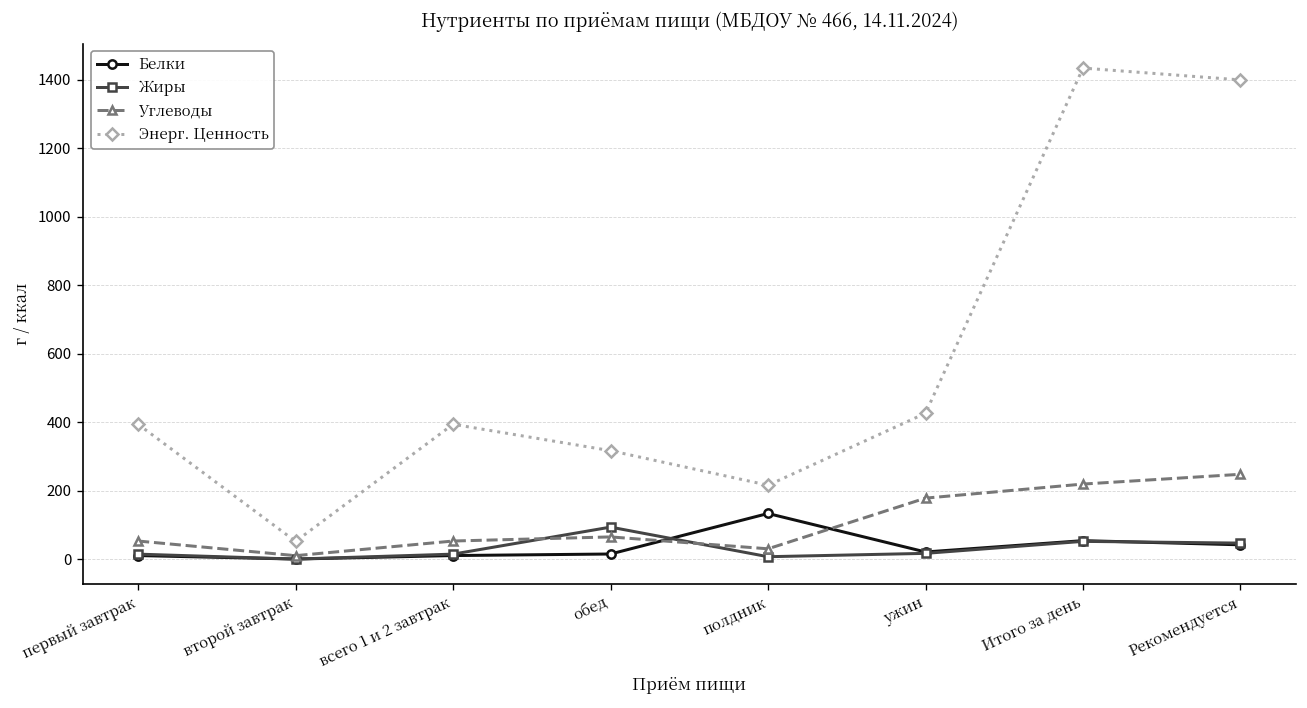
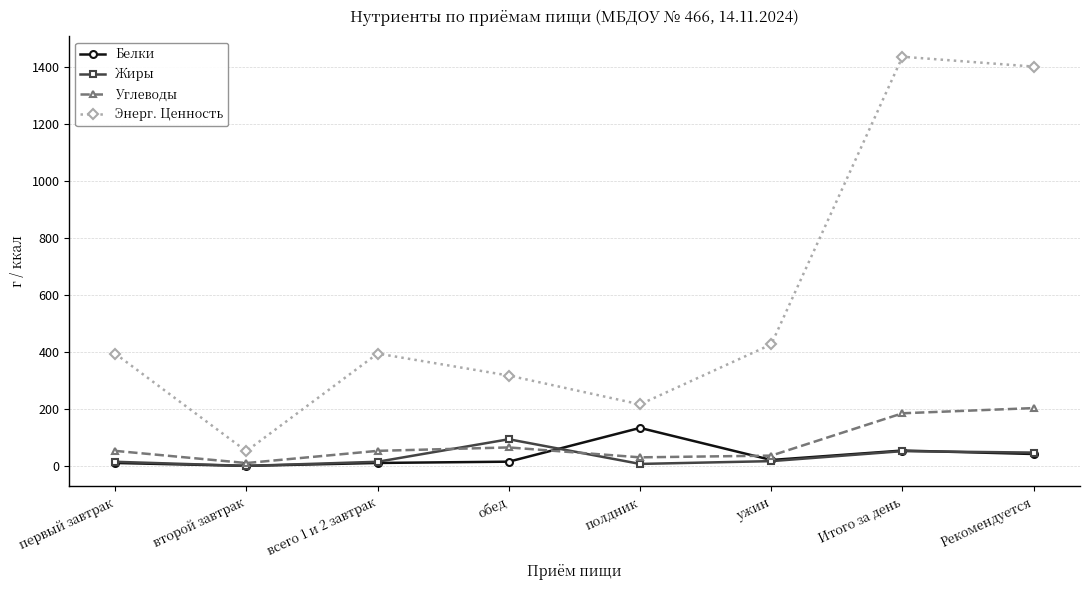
  {
    "Белки": {
      "обед": 20,
      "полдник": 130
    },
    "Жиры": {
      "обед": 90,
      "полдник": 10
    },
    "Углеводы": {
      "первый завтрак": 50,
      "второй завтрак": 10,
      "всего 1 и 2 завтрак": 50,
      "обед": 70,
      "полдник": 30,
-     "ужин": 180,
-     "Итого за день": 220,
-     "Рекомендуется": 250
+     "ужин": 40,
+     "Итого за день": 180,
+     "Рекомендуется": 200
    },
    "Энерг. Ценность": {
      "первый завтрак": 390,
      "второй завтрак": 50,
      "всего 1 и 2 завтрак": 390,
      "обед": 320,
      "полдник": 220,
      "ужин": 430,
      "Итого за день": 1430,
      "Рекомендуется": 1400
    }
  }
